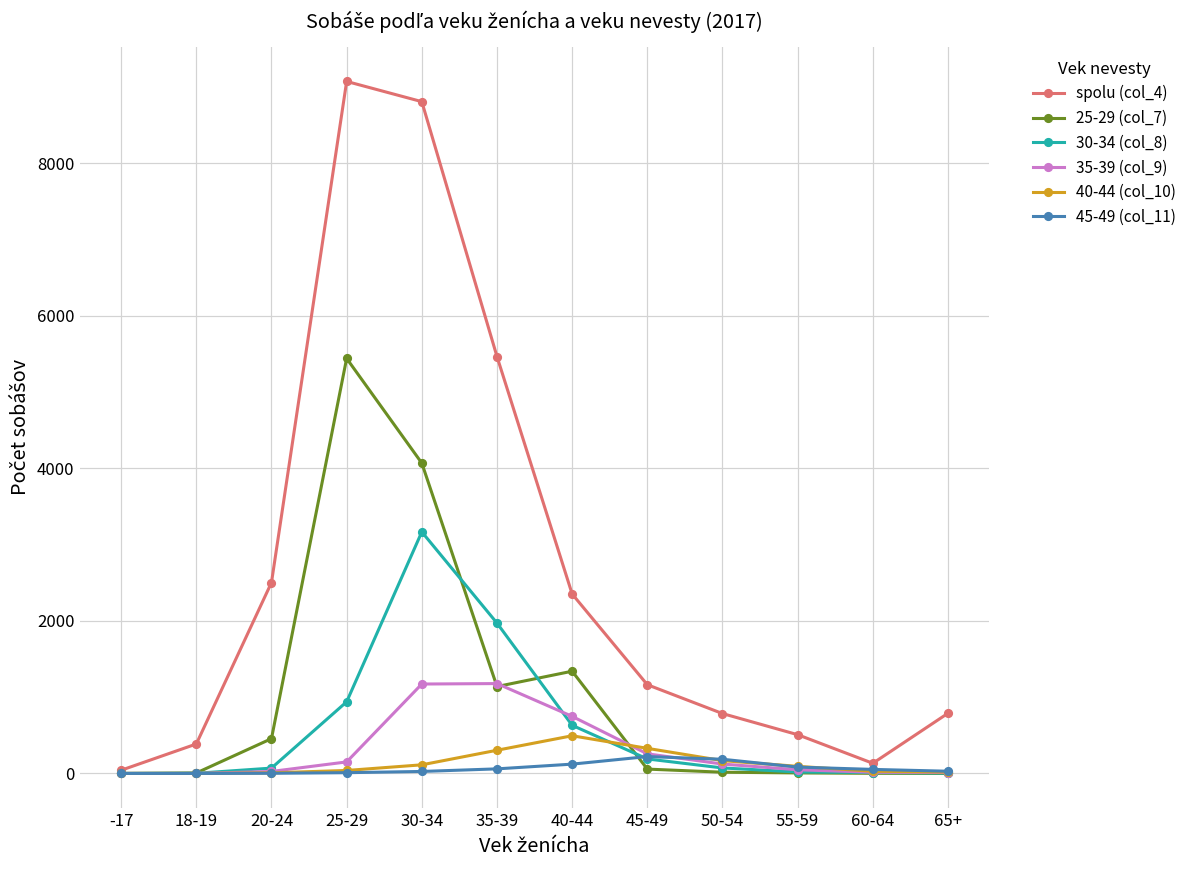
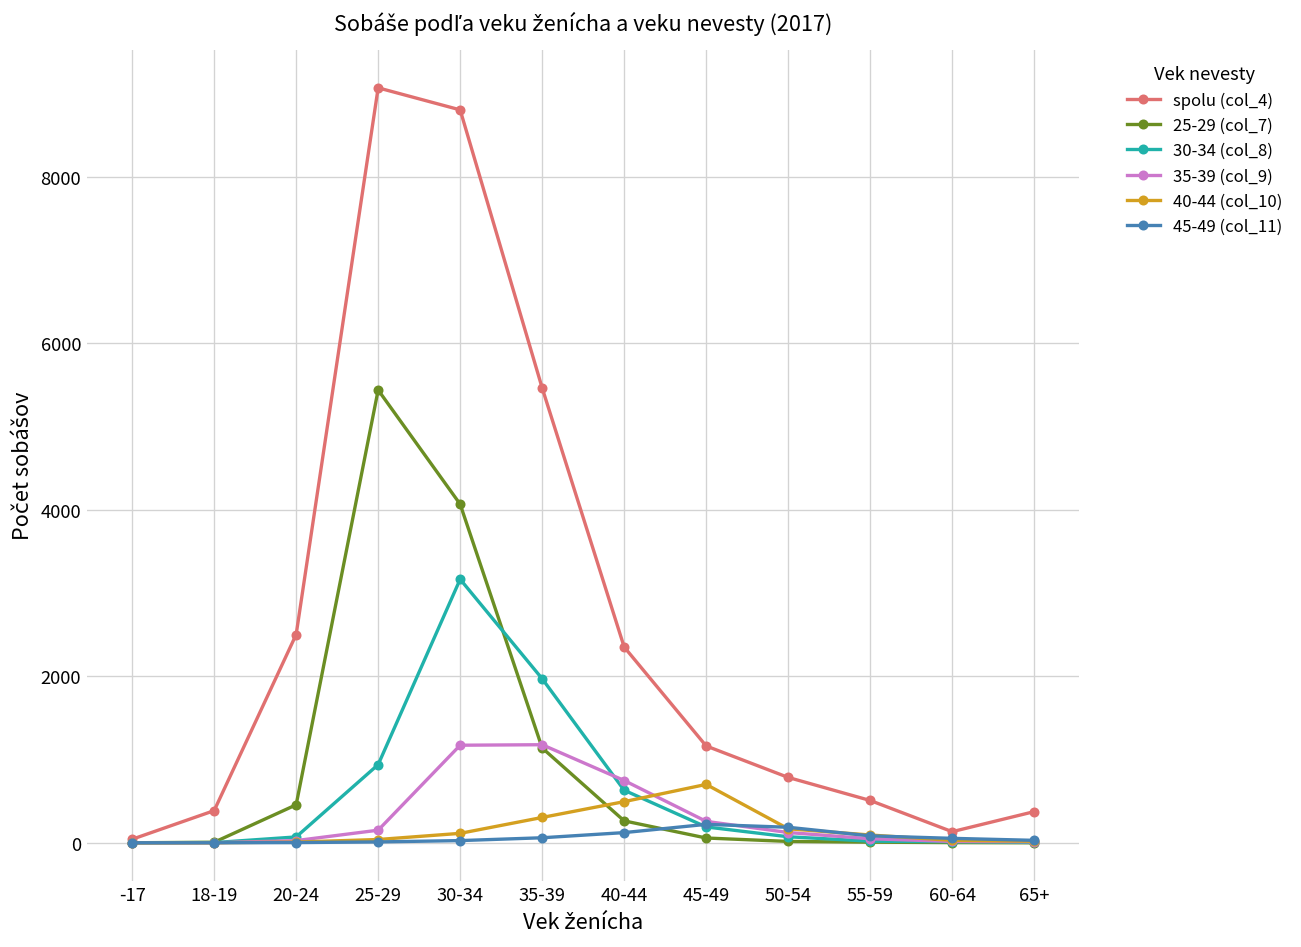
  {
    "spolu (col_4)": {
      "-17": 0,
      "18-19": 400,
      "20-24": 2500,
      "25-29": 9100,
      "30-34": 8800,
      "35-39": 5500,
      "40-44": 2400,
      "45-49": 1200,
      "50-54": 800,
      "55-59": 500,
      "60-64": 100,
-     "65+": 800
+     "65+": 400
    },
    "25-29 (col_7)": {
      "20-24": 500,
      "25-29": 5400,
      "30-34": 4100,
      "35-39": 1100,
-     "40-44": 1300,
+     "40-44": 300,
      "45-49": 100,
      "50-54": 0
    },
    "30-34 (col_8)": {
      "20-24": 100,
      "25-29": 900,
      "30-34": 3200,
      "35-39": 2000,
      "40-44": 600,
      "50-54": 100
    },
    "35-39 (col_9)": {
      "25-29": 200,
      "30-34": 1200,
      "35-39": 1200,
      "40-44": 700,
      "50-54": 100
    },
    "40-44 (col_10)": {
      "30-34": 100,
      "35-39": 300,
      "40-44": 500,
-     "45-49": 300
+     "45-49": 700
    },
    "45-49 (col_11)": {
      "30-34": 0,
      "35-39": 100,
      "40-44": 100
    }
  }
